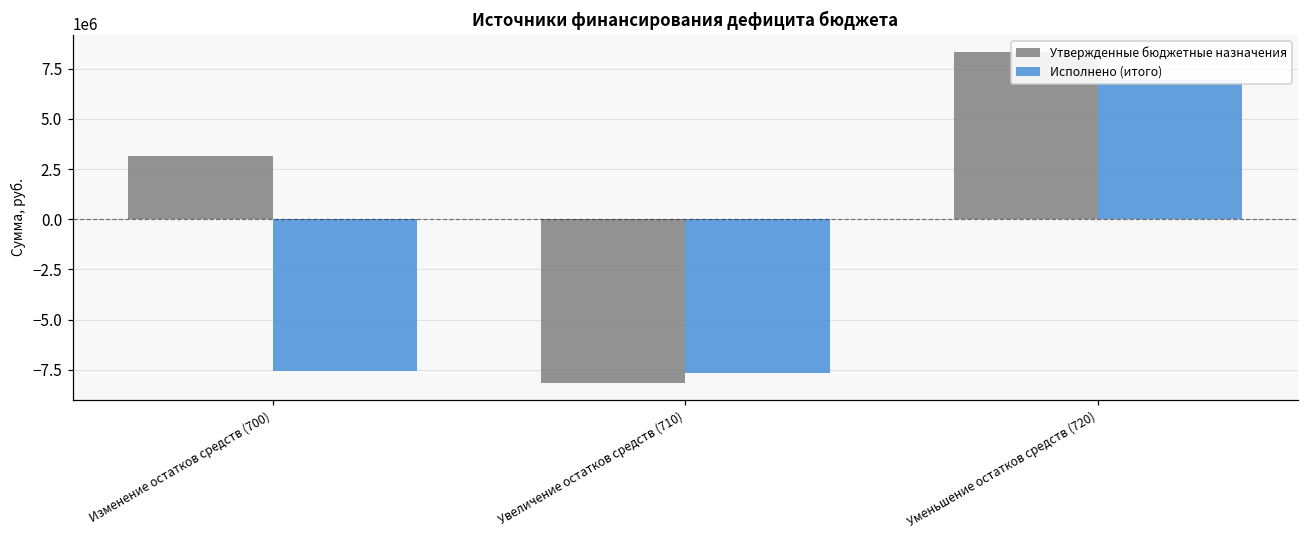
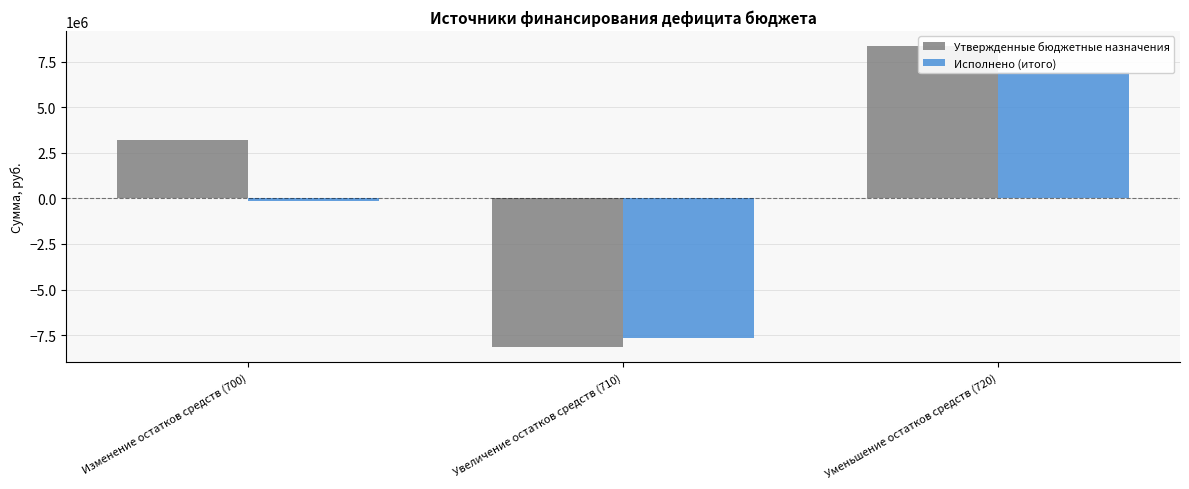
  {
    "Утвержденные бюджетные назначения": {
      "Изменение остатков средств (700)": 3200000,
      "Увеличение остатков средств (710)": -8200000
    },
    "Исполнено (итого)": {
-     "Изменение остатков средств (700)": -7600000,
+     "Изменение остатков средств (700)": -100000,
      "Увеличение остатков средств (710)": -7600000
    }
  }
